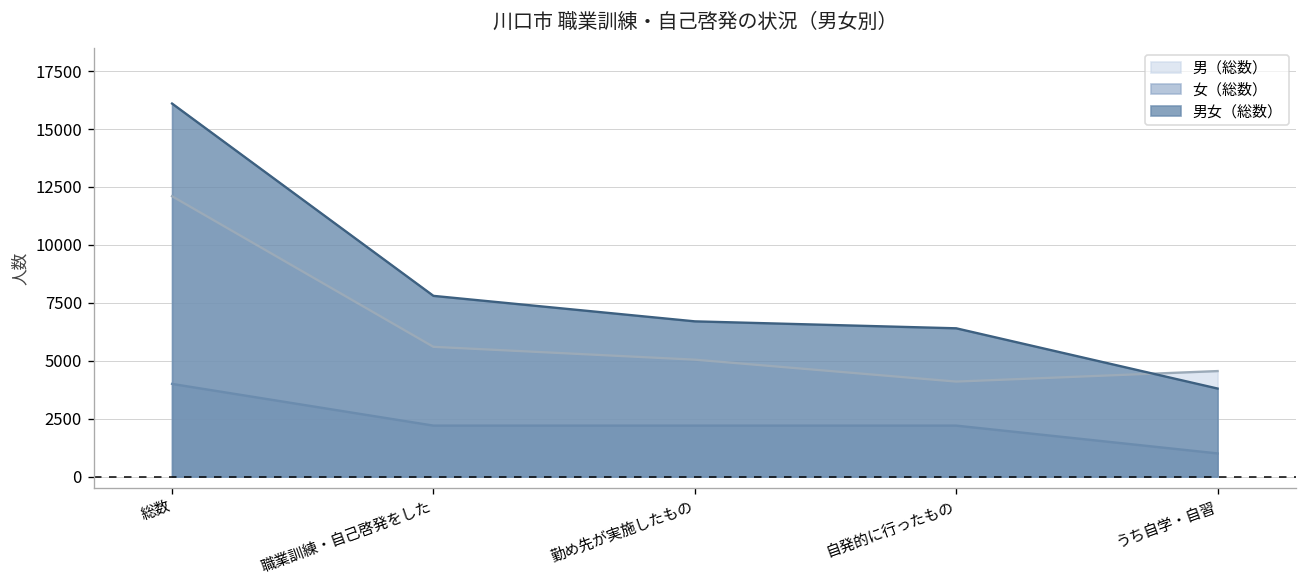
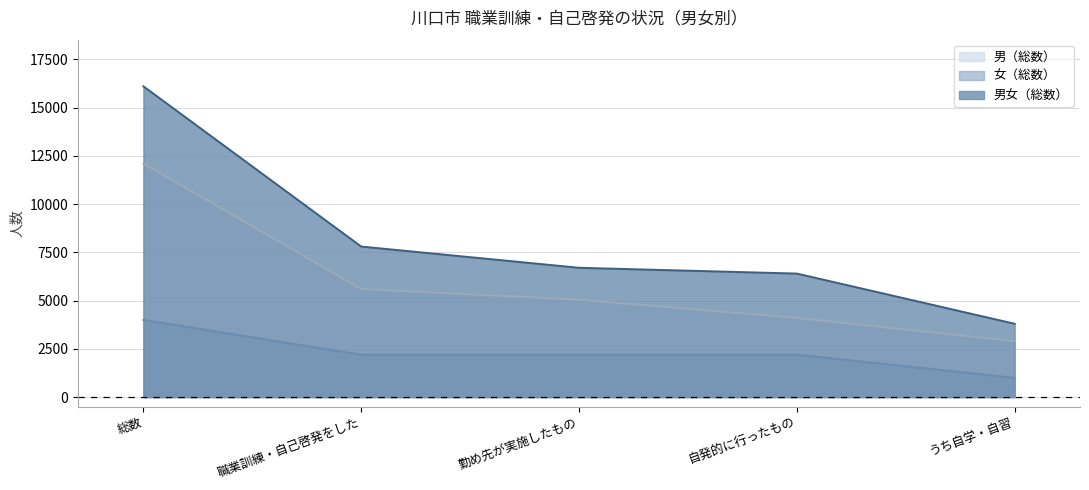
  {
    "男（総数）": {
      "総数": 12100,
      "職業訓練・自己啓発をした": 5600,
      "勤め先が実施したもの": 5000,
      "自発的に行ったもの": 4100,
-     "うち自学・自習": 4600
+     "うち自学・自習": 2900
    }
  }
